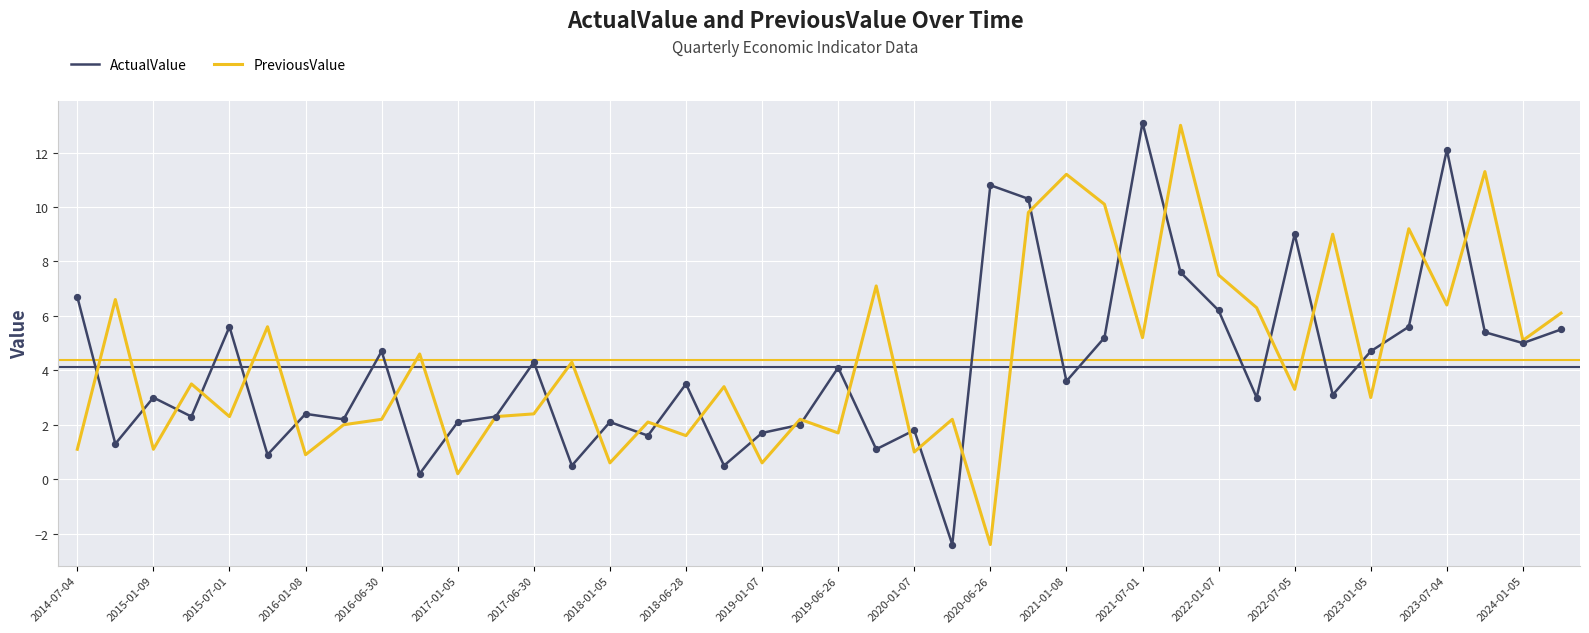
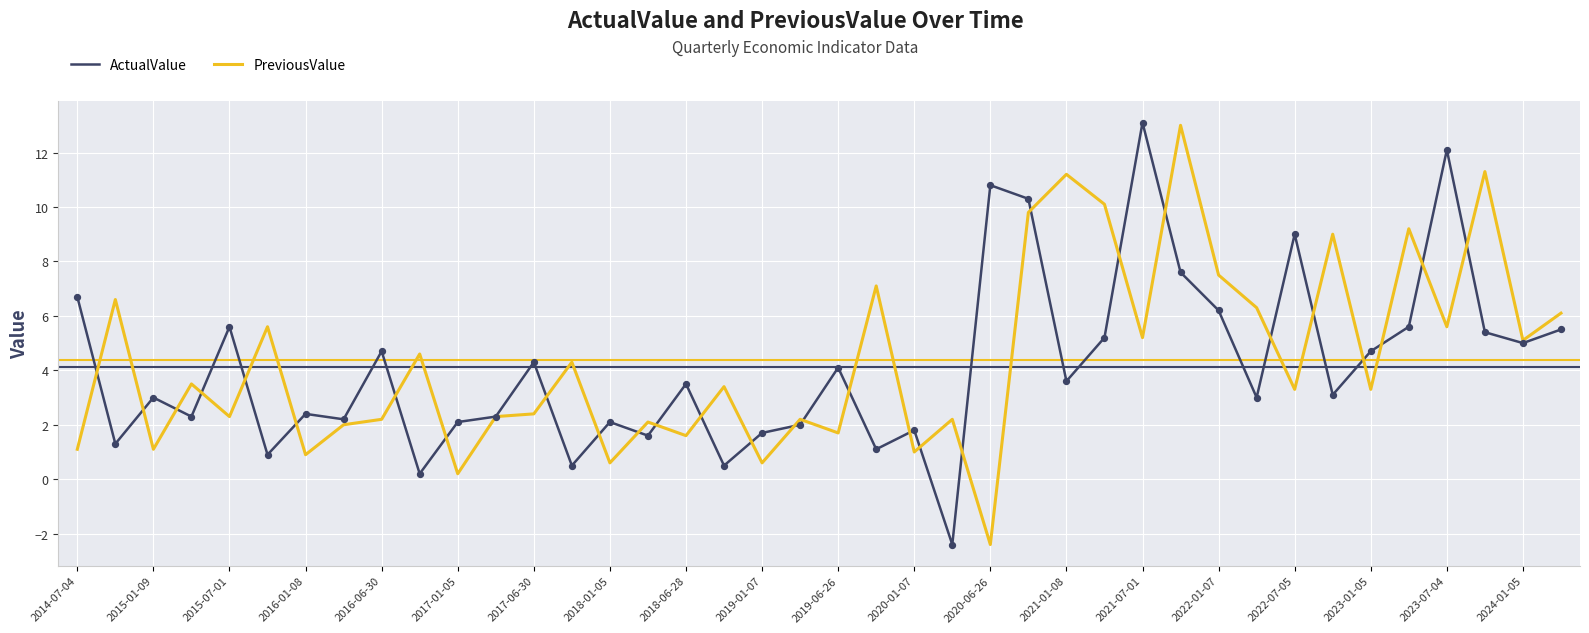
  {
    "ActualValue": {
      "2014-07-04": 6.7,
      "2015-01-09": 3.0,
      "2015-07-01": 5.6,
      "2016-01-08": 2.4,
      "2016-06-30": 4.7,
      "2017-01-05": 2.1,
      "2017-06-30": 4.3,
      "2018-01-05": 2.1,
      "2018-06-28": 3.5,
      "2019-01-07": 1.7,
      "2019-06-26": 4.1,
      "2020-01-07": 1.8,
      "2020-06-26": 10.8,
      "2021-01-08": 3.6,
      "2021-07-01": 13.1,
      "2022-01-07": 6.2,
      "2022-07-05": 9.0,
      "2023-01-05": 4.7,
      "2023-07-04": 12.1,
      "2024-01-05": 5.0
    },
    "PreviousValue": {
      "2014-07-04": 1.1,
      "2015-01-09": 1.1,
      "2015-07-01": 2.3,
      "2016-01-08": 0.9,
      "2016-06-30": 2.2,
      "2017-01-05": 0.2,
      "2017-06-30": 2.4,
      "2018-01-05": 0.6,
      "2018-06-28": 1.6,
      "2019-01-07": 0.6,
      "2019-06-26": 1.7,
      "2020-01-07": 1.0,
      "2020-06-26": -2.4,
      "2021-01-08": 11.2,
      "2021-07-01": 5.2,
      "2022-01-07": 7.5,
      "2022-07-05": 3.3,
-     "2023-01-05": 3.0,
-     "2023-07-04": 6.4,
+     "2023-01-05": 3.3,
+     "2023-07-04": 5.6,
      "2024-01-05": 5.1
    }
  }
